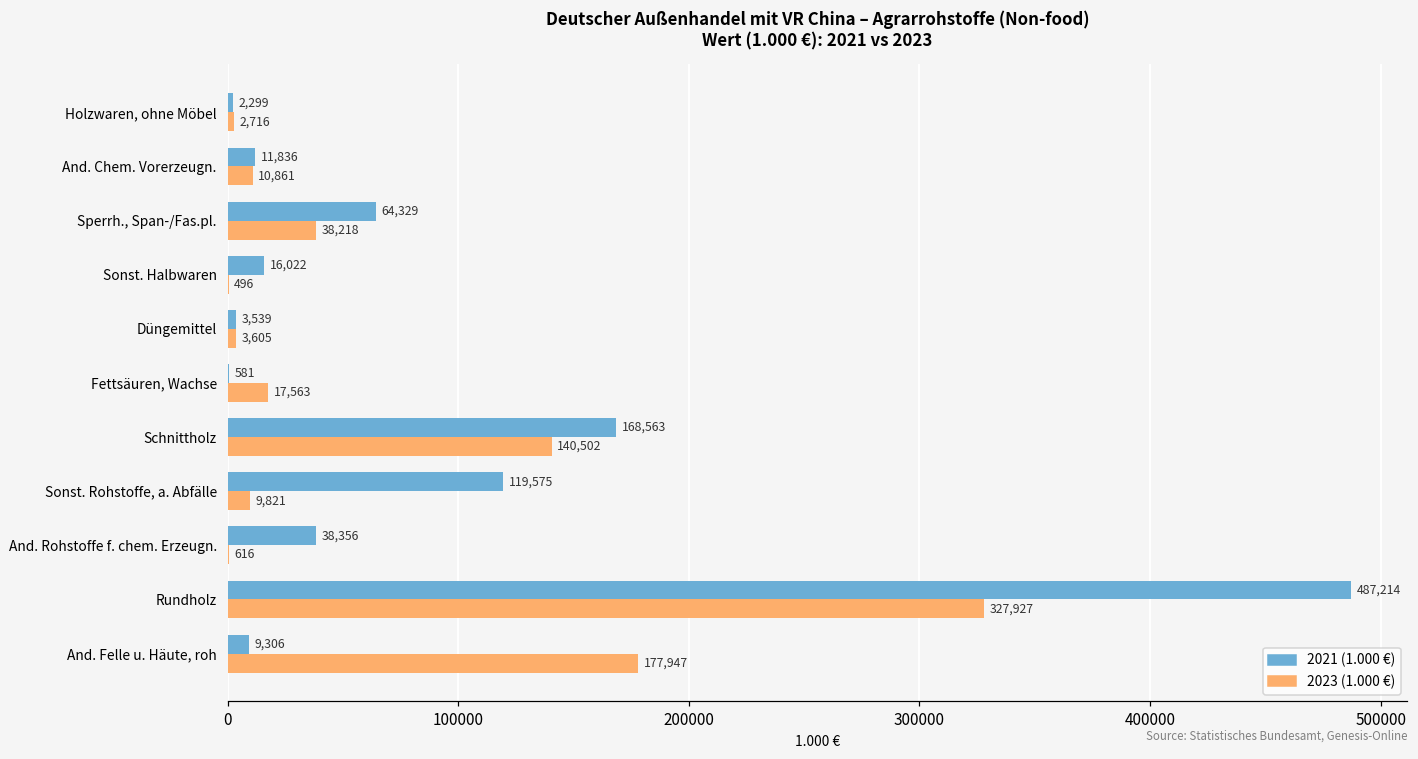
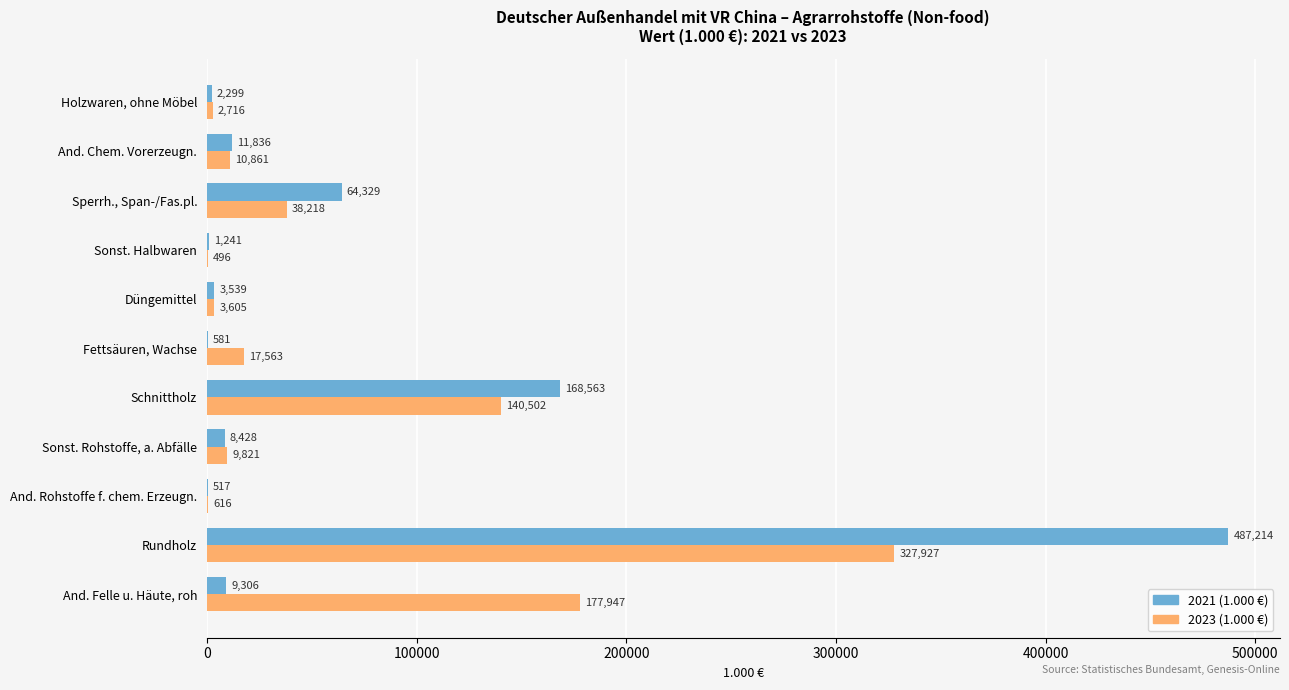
  {
    "2021 (1.000 €)": {
      "Holzwaren, ohne Möbel": "2,299",
      "And. Chem. Vorerzeugn.": "11,836",
      "Sperrh., Span-/Fas.pl.": "64,329",
-     "Sonst. Halbwaren": "16,022",
+     "Sonst. Halbwaren": "1,241",
      "Düngemittel": "3,539",
      "Fettsäuren, Wachse": "581",
      "Schnittholz": "168,563",
-     "Sonst. Rohstoffe, a. Abfälle": "119,575",
-     "And. Rohstoffe f. chem. Erzeugn.": "38,356",
+     "Sonst. Rohstoffe, a. Abfälle": "8,428",
+     "And. Rohstoffe f. chem. Erzeugn.": "517",
      "Rundholz": "487,214",
      "And. Felle u. Häute, roh": "9,306"
    },
    "2023 (1.000 €)": {
      "Holzwaren, ohne Möbel": "2,716",
      "And. Chem. Vorerzeugn.": "10,861",
      "Sperrh., Span-/Fas.pl.": "38,218",
      "Sonst. Halbwaren": "496",
      "Düngemittel": "3,605",
      "Fettsäuren, Wachse": "17,563",
      "Schnittholz": "140,502",
      "Sonst. Rohstoffe, a. Abfälle": "9,821",
      "And. Rohstoffe f. chem. Erzeugn.": "616",
      "Rundholz": "327,927",
      "And. Felle u. Häute, roh": "177,947"
    }
  }
